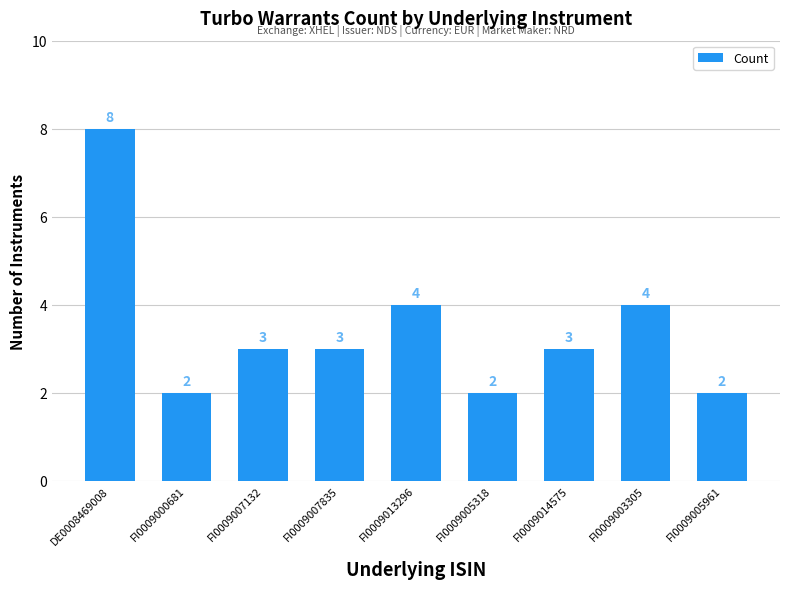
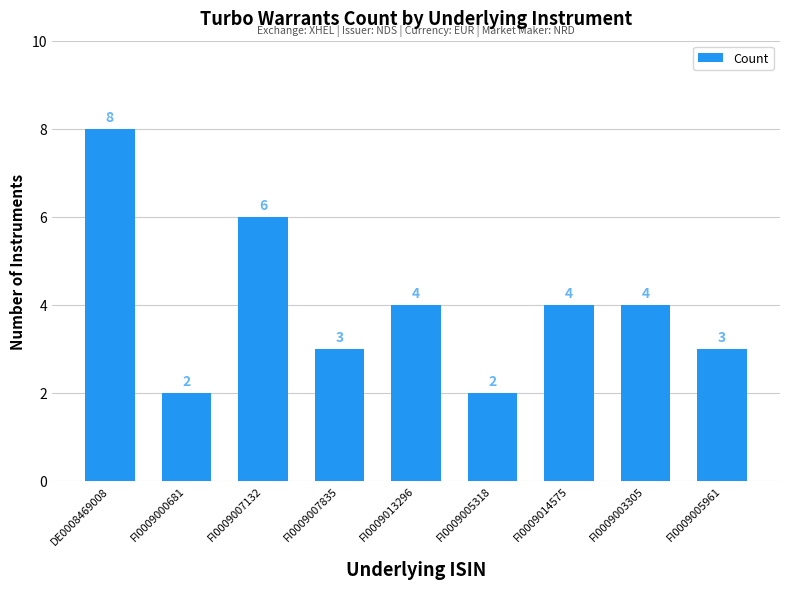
  {
    "DE0008469008": 8,
    "FI0009000681": 2,
-   "FI0009007132": 3,
+   "FI0009007132": 6,
    "FI0009007835": 3,
    "FI0009013296": 4,
    "FI0009005318": 2,
-   "FI0009014575": 3,
+   "FI0009014575": 4,
    "FI0009003305": 4,
-   "FI0009005961": 2
+   "FI0009005961": 3
  }
